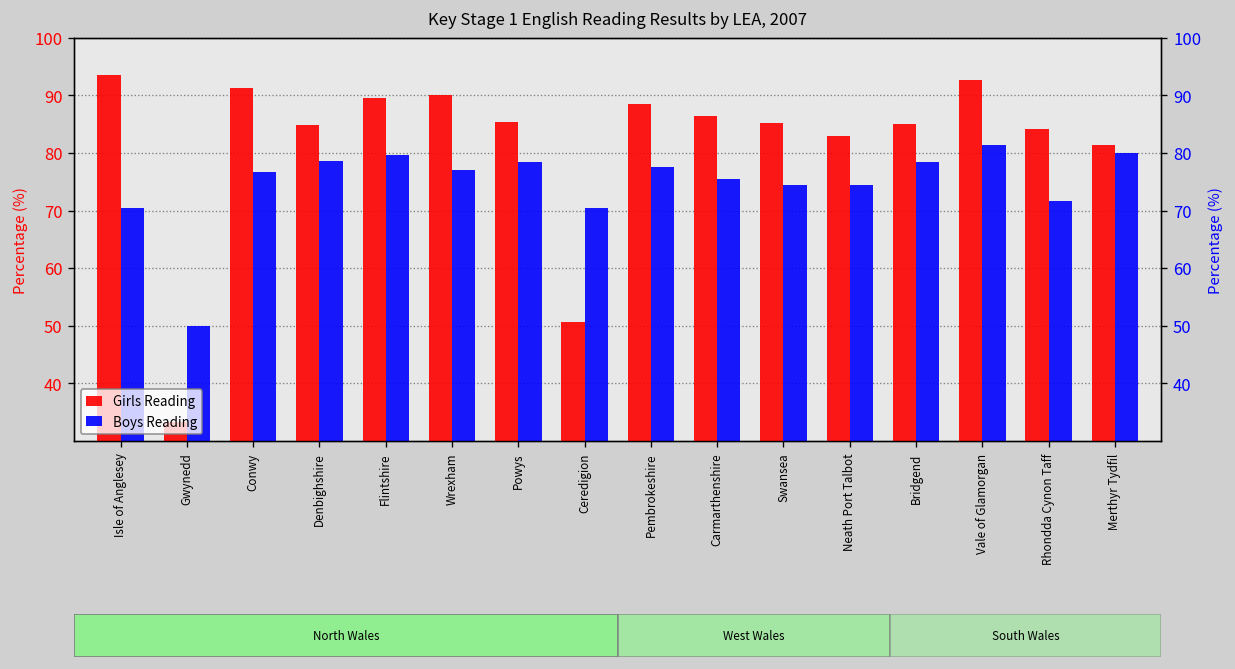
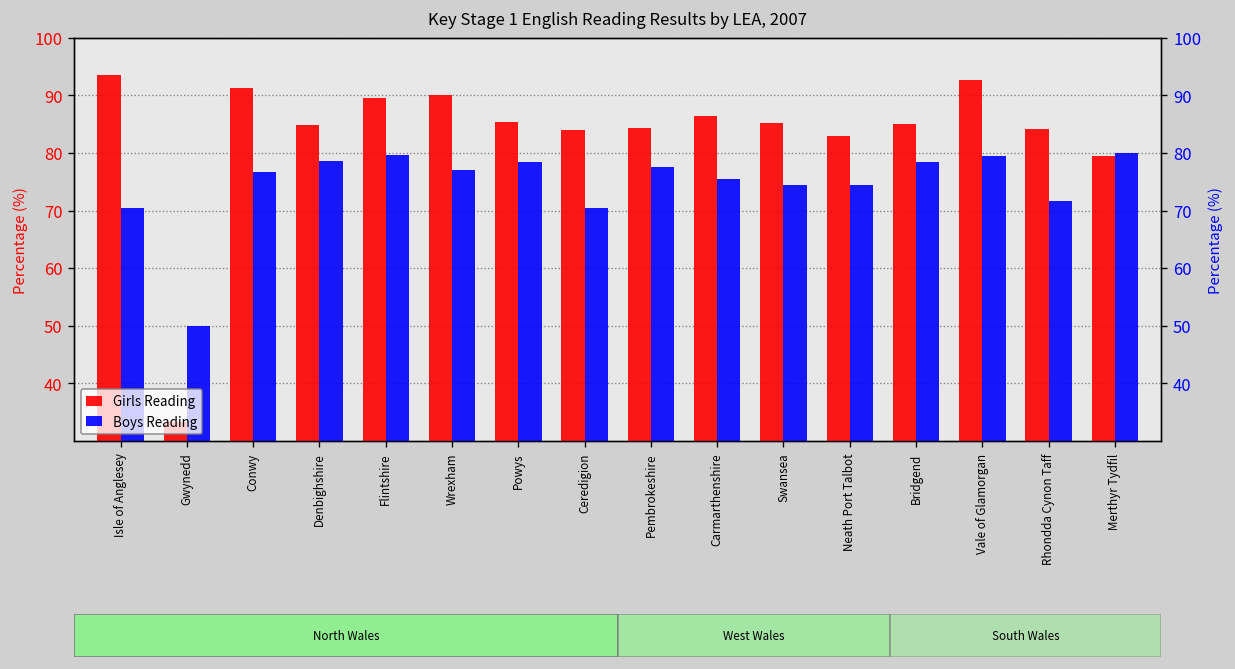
  {
    "Girls Reading": {
      "Isle of Anglesey": 94,
      "Conwy": 91,
      "Denbighshire": 85,
      "Flintshire": 90,
      "Wrexham": 90,
      "Powys": 85,
-     "Ceredigion": 51,
-     "Pembrokeshire": 89,
+     "Ceredigion": 84,
+     "Pembrokeshire": 84,
      "Carmarthenshire": 86,
      "Swansea": 85,
      "Neath Port Talbot": 83,
      "Bridgend": 85,
      "Vale of Glamorgan": 93,
      "Rhondda Cynon Taff": 84,
-     "Merthyr Tydfil": 81
+     "Merthyr Tydfil": 80
    },
    "Boys Reading": {
      "Isle of Anglesey": 71,
      "Gwynedd": 50,
      "Conwy": 77,
      "Denbighshire": 79,
      "Flintshire": 80,
      "Wrexham": 77,
      "Powys": 78,
      "Ceredigion": 70,
      "Pembrokeshire": 78,
      "Carmarthenshire": 76,
      "Swansea": 75,
      "Neath Port Talbot": 74,
      "Bridgend": 78,
-     "Vale of Glamorgan": 81,
+     "Vale of Glamorgan": 80,
      "Rhondda Cynon Taff": 72,
      "Merthyr Tydfil": 80
    }
  }
